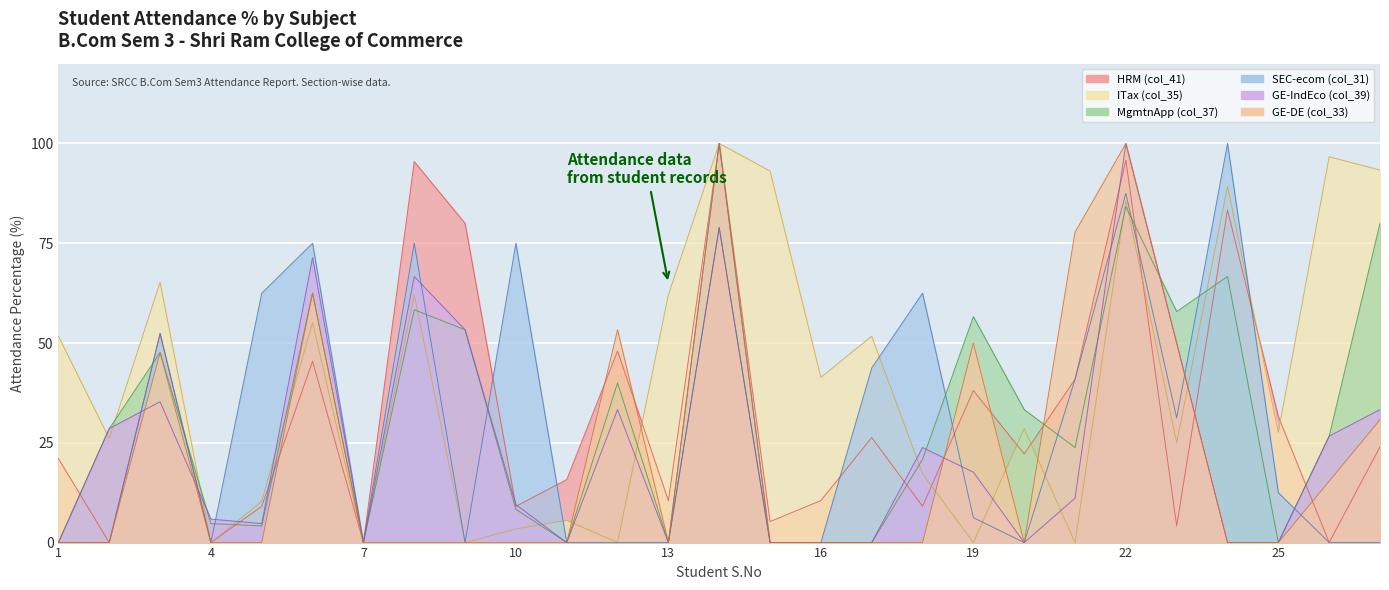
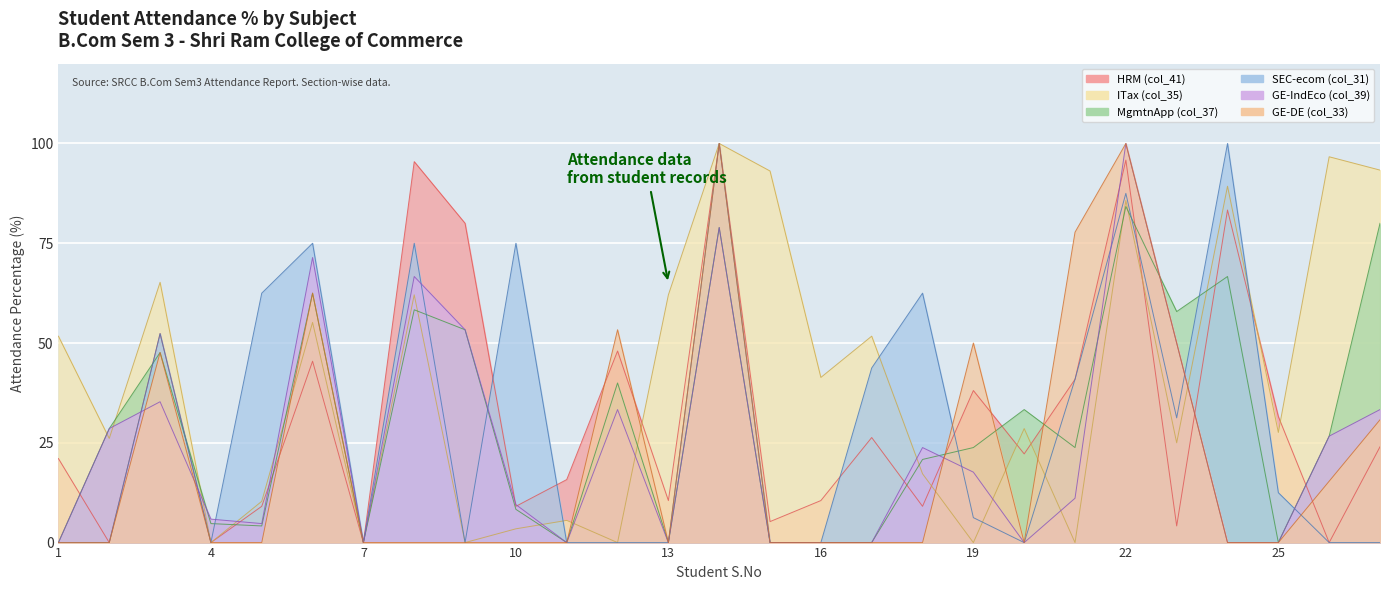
  {
    "MgmtnApp (col_37)": {
      "4": 5,
      "10": 8,
-     "19": 57,
+     "19": 24,
      "22": 84
    }
  }
